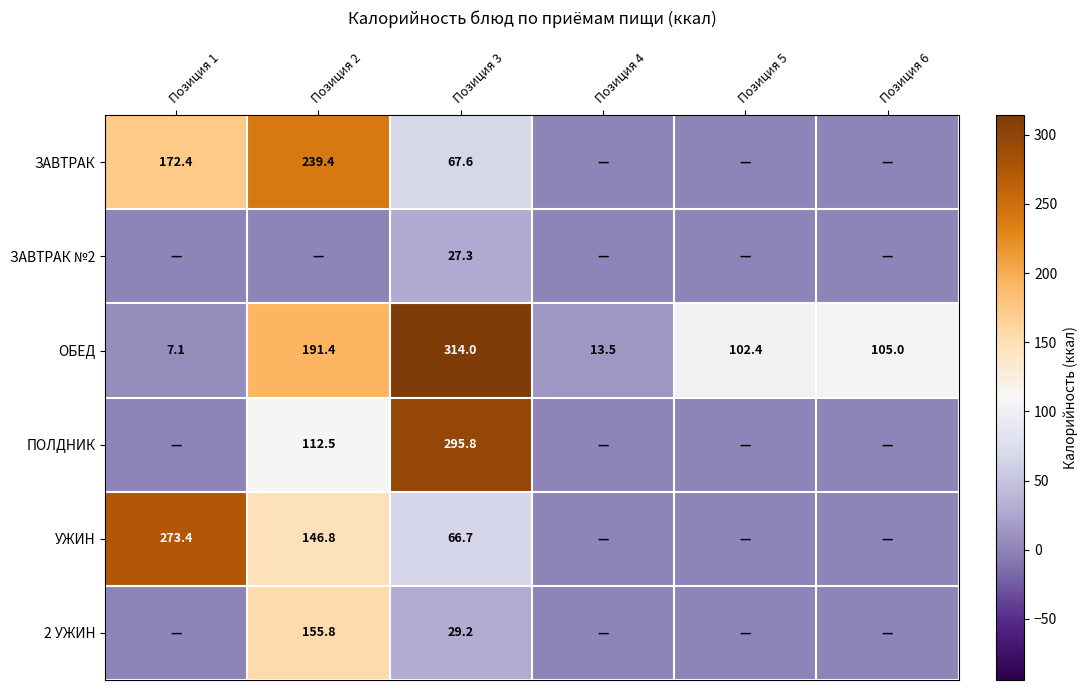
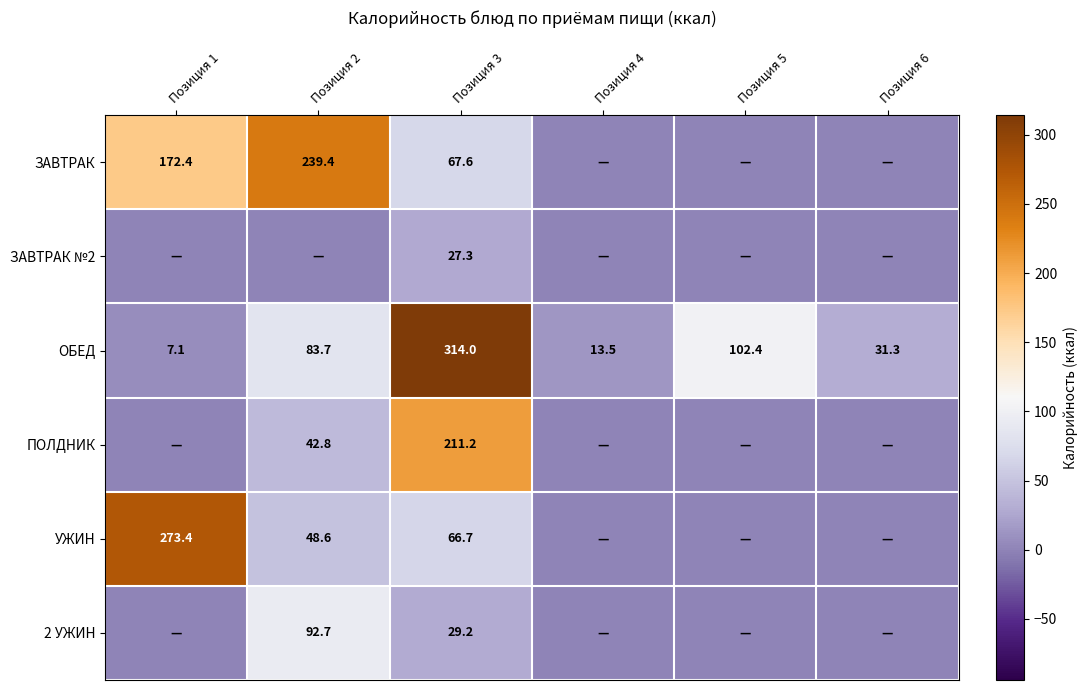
  {
    "ЗАВТРАК": {
      "Позиция 1": 172.4,
      "Позиция 2": 239.4,
      "Позиция 3": 67.6
    },
    "ЗАВТРАК №2": {
      "Позиция 3": 27.3
    },
    "ОБЕД": {
      "Позиция 1": 7.1,
-     "Позиция 2": 191.4,
+     "Позиция 2": 83.7,
      "Позиция 3": 314.0,
      "Позиция 4": 13.5,
      "Позиция 5": 102.4,
-     "Позиция 6": 105.0
+     "Позиция 6": 31.3
    },
    "ПОЛДНИК": {
-     "Позиция 2": 112.5,
-     "Позиция 3": 295.8
+     "Позиция 2": 42.8,
+     "Позиция 3": 211.2
    },
    "УЖИН": {
      "Позиция 1": 273.4,
-     "Позиция 2": 146.8,
+     "Позиция 2": 48.6,
      "Позиция 3": 66.7
    },
    "2 УЖИН": {
-     "Позиция 2": 155.8,
+     "Позиция 2": 92.7,
      "Позиция 3": 29.2
    }
  }
